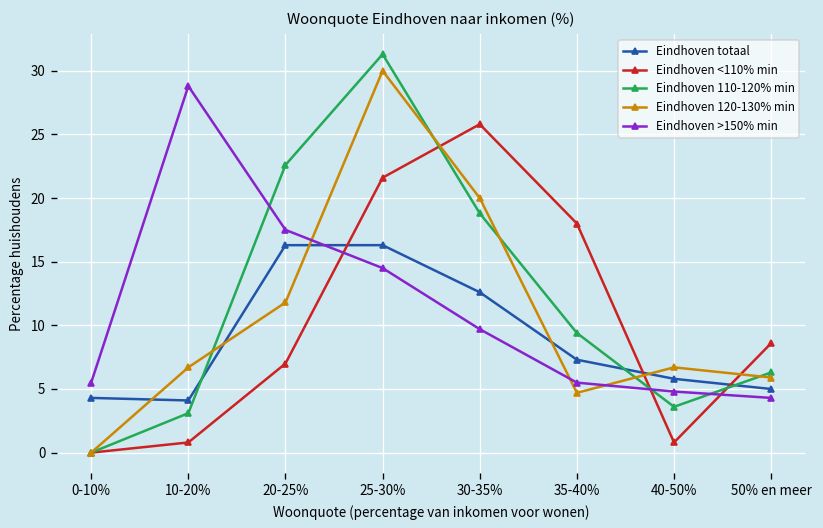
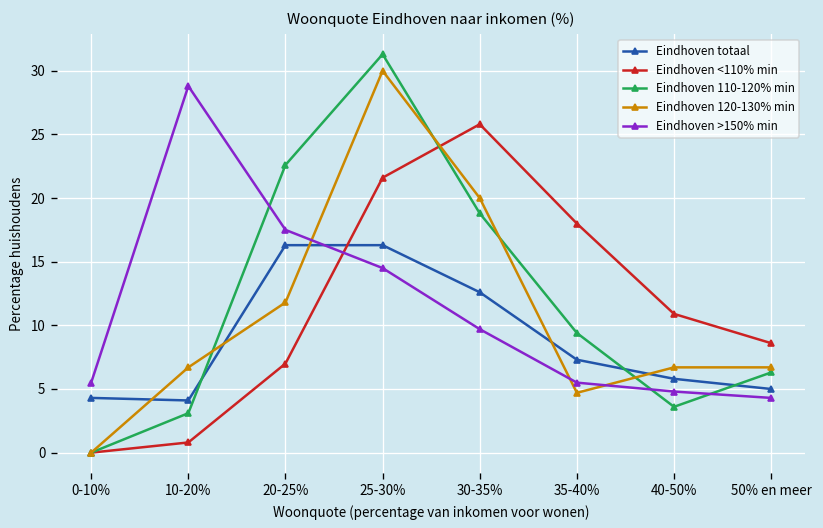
  {
    "Eindhoven totaal": {
      "0-10%": 4.3,
      "10-20%": 4.1,
      "20-25%": 16.3,
      "25-30%": 16.3,
      "30-35%": 12.6,
      "35-40%": 7.3,
      "40-50%": 5.8,
      "50% en meer": 5.0
    },
    "Eindhoven <110% min": {
      "10-20%": 0.8,
      "20-25%": 7.0,
      "25-30%": 21.6,
      "30-35%": 25.8,
      "35-40%": 18.0,
-     "40-50%": 0.8,
+     "40-50%": 10.9,
      "50% en meer": 8.6
    },
    "Eindhoven 110-120% min": {
      "10-20%": 3.1,
      "20-25%": 22.6,
      "25-30%": 31.3,
      "30-35%": 18.8,
      "35-40%": 9.4,
      "40-50%": 3.6,
      "50% en meer": 6.3
    },
    "Eindhoven 120-130% min": {
      "10-20%": 6.7,
      "20-25%": 11.8,
      "25-30%": 30.0,
      "30-35%": 20.0,
      "35-40%": 4.7,
      "40-50%": 6.7,
-     "50% en meer": 5.9
+     "50% en meer": 6.7
    },
    "Eindhoven >150% min": {
      "0-10%": 5.5,
      "10-20%": 28.8,
      "20-25%": 17.5,
      "25-30%": 14.5,
      "30-35%": 9.7,
      "35-40%": 5.5,
      "40-50%": 4.8,
      "50% en meer": 4.3
    }
  }
